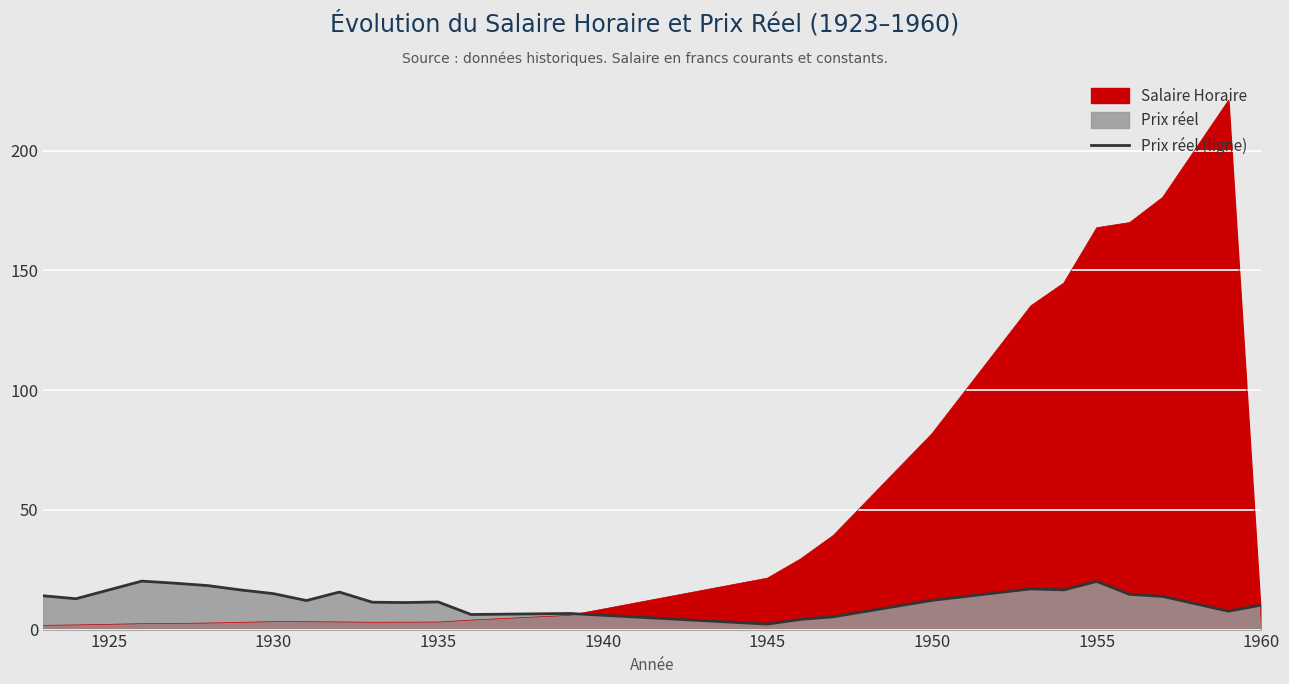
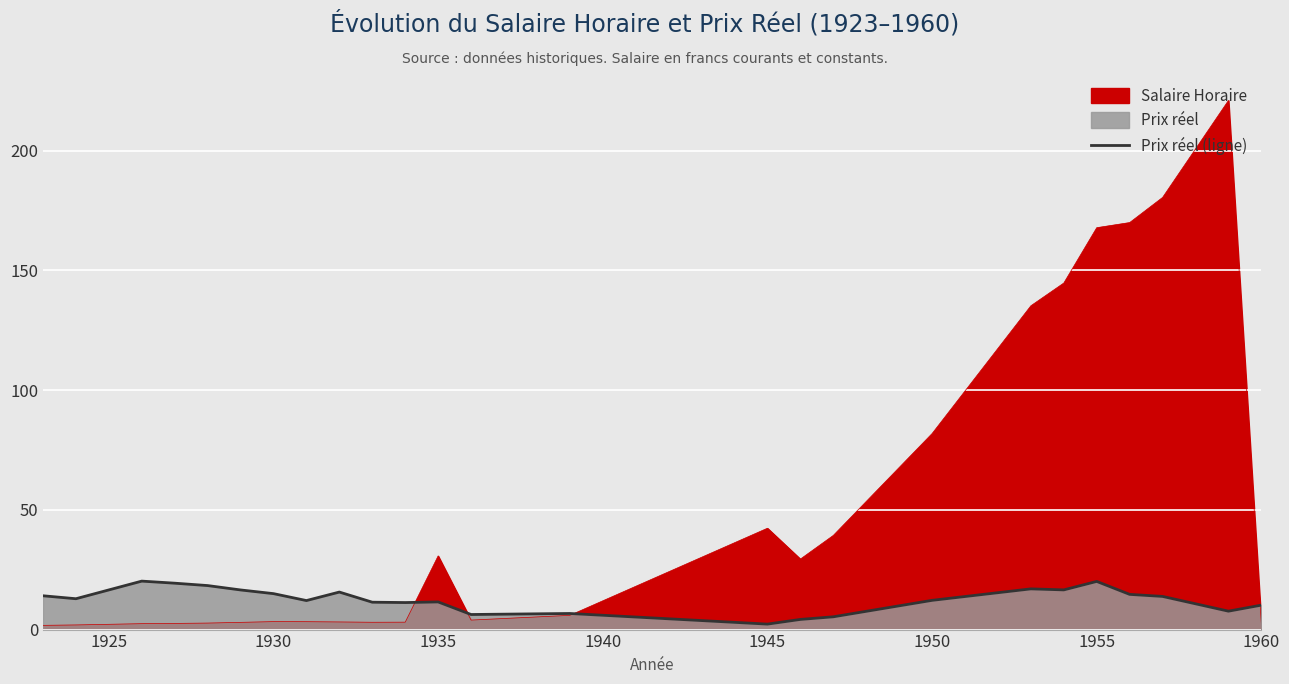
  {
    "Salaire Horaire": {
      "1930": 3,
-     "1935": 3,
-     "1945": 21,
+     "1935": 31,
+     "1945": 42,
      "1950": 82,
      "1955": 168,
      "1960": 2
    },
    "Prix réel": {
      "1930": 15,
      "1935": 12,
      "1945": 2,
      "1950": 12,
      "1955": 20,
      "1960": 10
    }
  }
